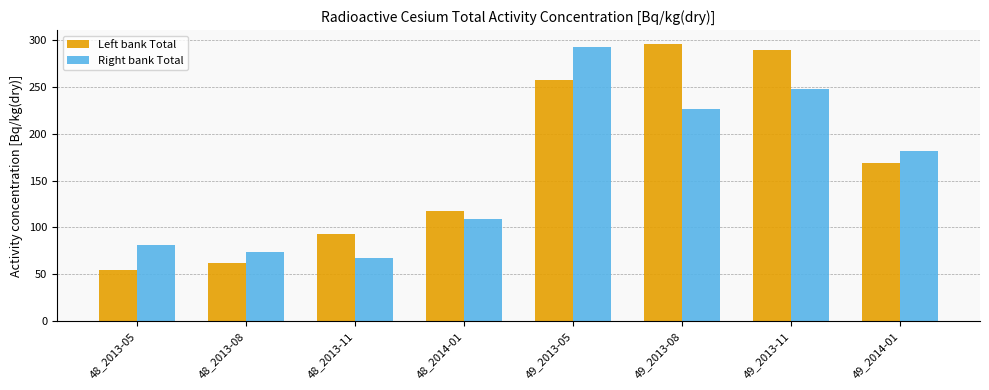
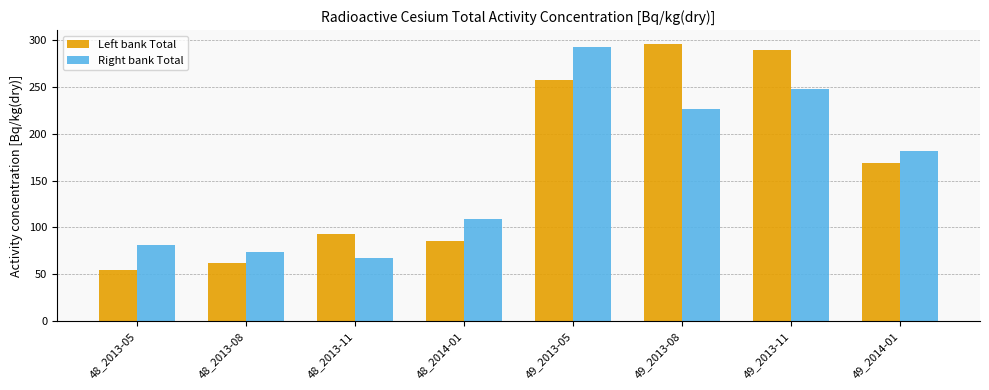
  {
    "Left bank Total": {
      "48_2013-05": 50,
      "48_2013-08": 60,
      "48_2013-11": 90,
-     "48_2014-01": 120,
+     "48_2014-01": 90,
      "49_2013-05": 260,
      "49_2013-08": 300,
      "49_2013-11": 290,
      "49_2014-01": 170
    },
    "Right bank Total": {
      "48_2013-05": 80,
      "48_2013-08": 70,
      "48_2013-11": 70,
      "48_2014-01": 110,
      "49_2013-05": 290,
      "49_2013-08": 230,
      "49_2013-11": 250,
      "49_2014-01": 180
    }
  }
